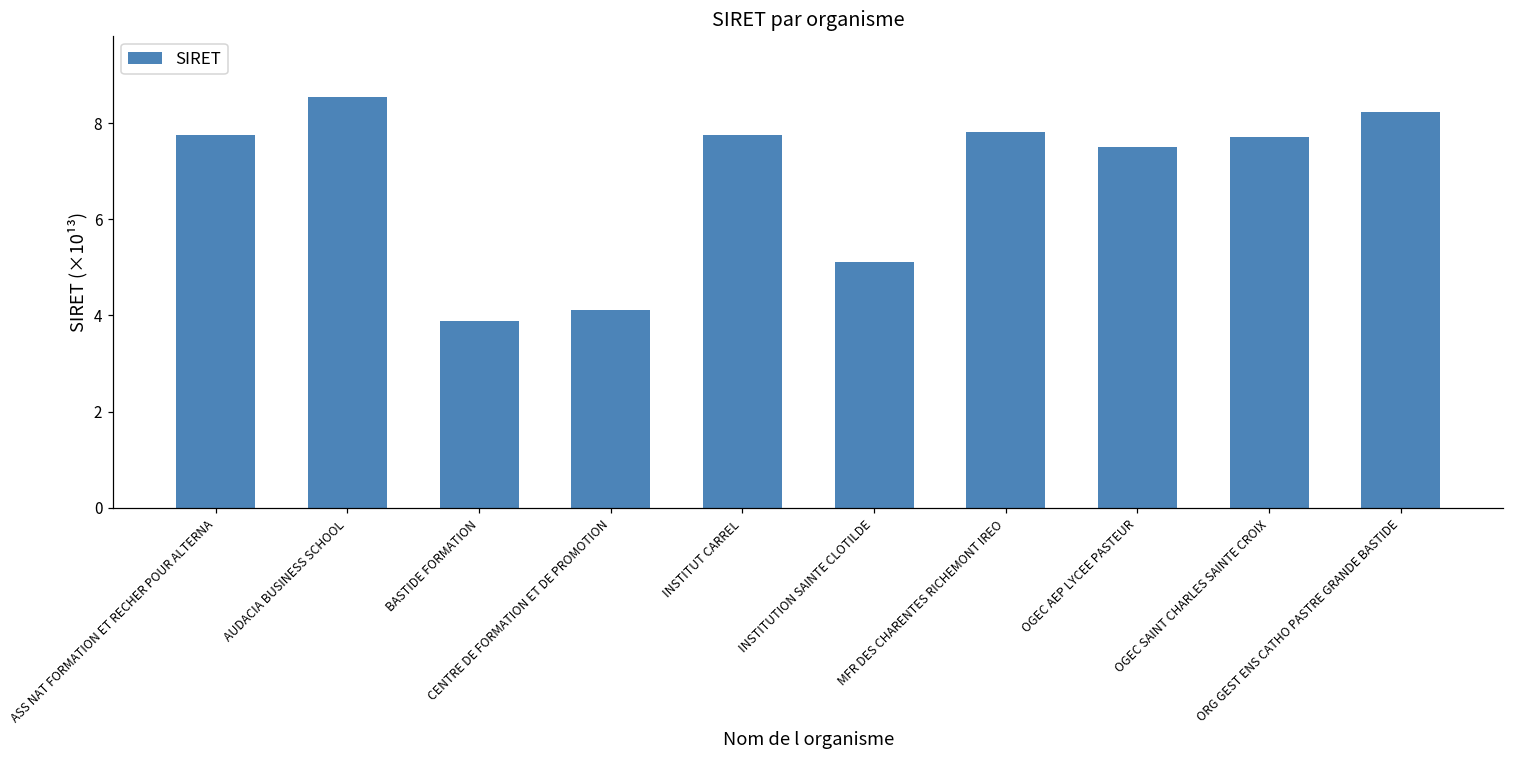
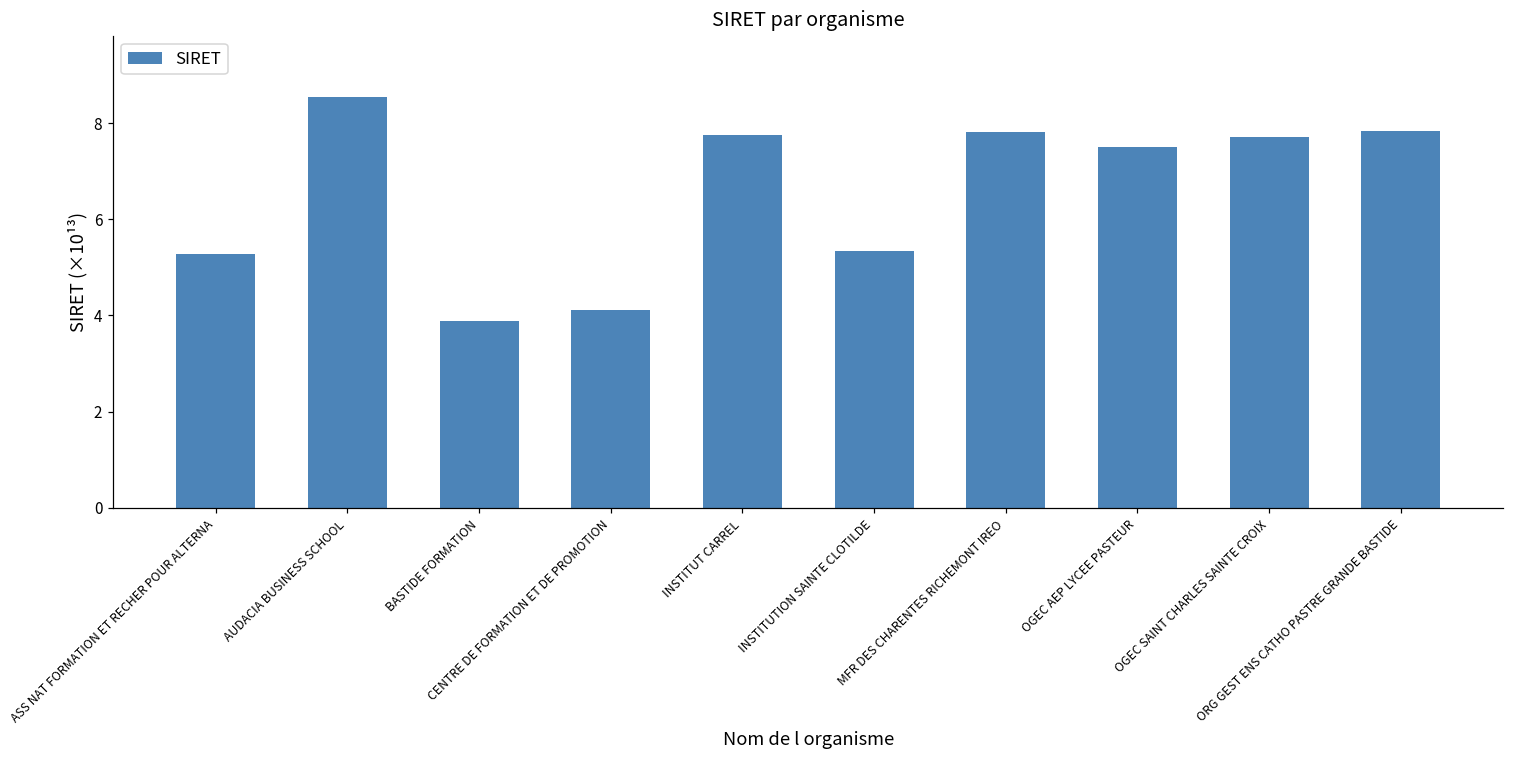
  {
-   "ASS NAT FORMATION ET RECHER POUR ALTERNA": 7.8,
+   "ASS NAT FORMATION ET RECHER POUR ALTERNA": 5.3,
    "AUDACIA BUSINESS SCHOOL": 8.5,
    "BASTIDE FORMATION": 3.9,
    "CENTRE DE FORMATION ET DE PROMOTION": 4.1,
    "INSTITUT CARREL": 7.8,
-   "INSTITUTION SAINTE CLOTILDE": 5.1,
+   "INSTITUTION SAINTE CLOTILDE": 5.3,
    "MFR DES CHARENTES RICHEMONT IREO": 7.8,
    "OGEC AEP LYCEE PASTEUR": 7.5,
    "OGEC SAINT CHARLES SAINTE CROIX": 7.7,
-   "ORG GEST ENS CATHO PASTRE GRANDE BASTIDE": 8.2
+   "ORG GEST ENS CATHO PASTRE GRANDE BASTIDE": 7.8
  }
